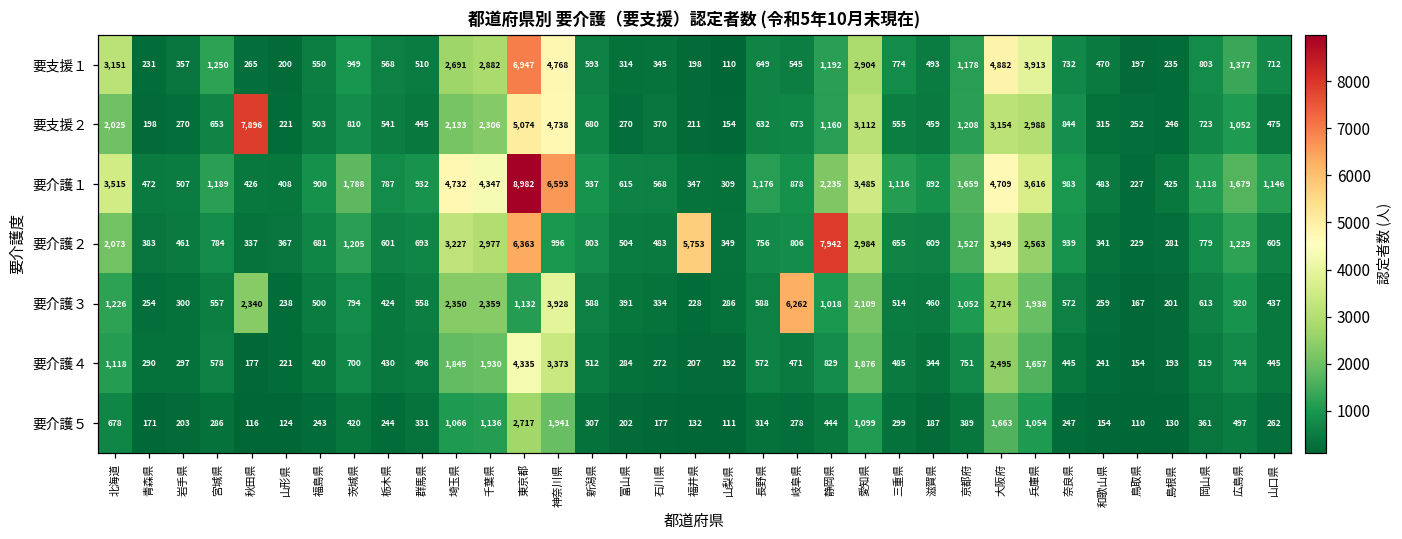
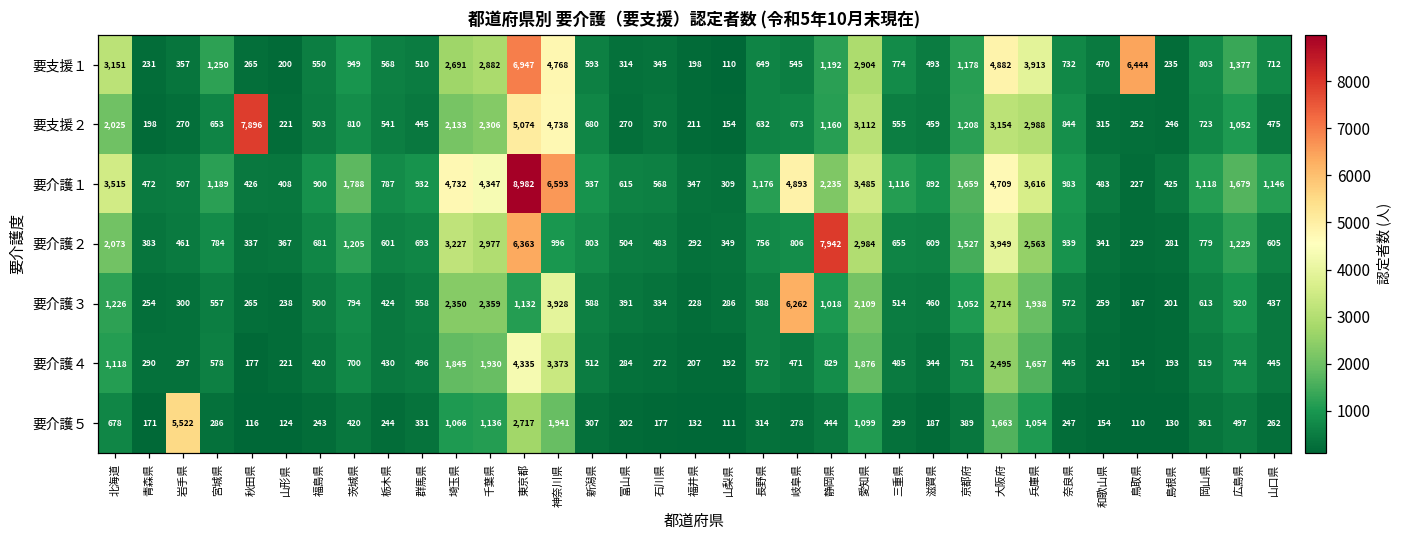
  {
    "要支援１": {
      "北海道": "3,151",
      "青森県": "231",
      "岩手県": "357",
      "宮城県": "1,250",
      "秋田県": "265",
      "山形県": "200",
      "福島県": "550",
      "茨城県": "949",
      "栃木県": "568",
      "群馬県": "510",
      "埼玉県": "2,691",
      "千葉県": "2,882",
      "東京都": "6,947",
      "神奈川県": "4,768",
      "新潟県": "593",
      "富山県": "314",
      "石川県": "345",
      "福井県": "198",
      "山梨県": "110",
      "長野県": "649",
      "岐阜県": "545",
      "静岡県": "1,192",
      "愛知県": "2,904",
      "三重県": "774",
      "滋賀県": "493",
      "京都府": "1,178",
      "大阪府": "4,882",
      "兵庫県": "3,913",
      "奈良県": "732",
      "和歌山県": "470",
-     "鳥取県": "197",
+     "鳥取県": "6,444",
      "島根県": "235",
      "岡山県": "803",
      "広島県": "1,377",
      "山口県": "712"
    },
    "要介護１": {
      "北海道": "3,515",
      "青森県": "472",
      "岩手県": "507",
      "宮城県": "1,189",
      "秋田県": "426",
      "山形県": "408",
      "福島県": "900",
      "茨城県": "1,788",
      "栃木県": "787",
      "群馬県": "932",
      "埼玉県": "4,732",
      "千葉県": "4,347",
      "東京都": "8,982",
      "神奈川県": "6,593",
      "新潟県": "937",
      "富山県": "615",
      "石川県": "568",
      "福井県": "347",
      "山梨県": "309",
      "長野県": "1,176",
-     "岐阜県": "878",
+     "岐阜県": "4,893",
      "静岡県": "2,235",
      "愛知県": "3,485",
      "三重県": "1,116",
      "滋賀県": "892",
      "京都府": "1,659",
      "大阪府": "4,709",
      "兵庫県": "3,616",
      "奈良県": "983",
      "和歌山県": "483",
      "鳥取県": "227",
      "島根県": "425",
      "岡山県": "1,118",
      "広島県": "1,679",
      "山口県": "1,146"
    },
    "要介護２": {
      "北海道": "2,073",
      "青森県": "383",
      "岩手県": "461",
      "宮城県": "784",
      "秋田県": "337",
      "山形県": "367",
      "福島県": "681",
      "茨城県": "1,205",
      "栃木県": "601",
      "群馬県": "693",
      "埼玉県": "3,227",
      "千葉県": "2,977",
      "東京都": "6,363",
      "神奈川県": "996",
      "新潟県": "803",
      "富山県": "504",
      "石川県": "483",
-     "福井県": "5,753",
+     "福井県": "292",
      "山梨県": "349",
      "長野県": "756",
      "岐阜県": "806",
      "静岡県": "7,942",
      "愛知県": "2,984",
      "三重県": "655",
      "滋賀県": "609",
      "京都府": "1,527",
      "大阪府": "3,949",
      "兵庫県": "2,563",
      "奈良県": "939",
      "和歌山県": "341",
      "鳥取県": "229",
      "島根県": "281",
      "岡山県": "779",
      "広島県": "1,229",
      "山口県": "605"
    },
    "要介護３": {
      "北海道": "1,226",
      "青森県": "254",
      "岩手県": "300",
      "宮城県": "557",
-     "秋田県": "2,340",
+     "秋田県": "265",
      "山形県": "238",
      "福島県": "500",
      "茨城県": "794",
      "栃木県": "424",
      "群馬県": "558",
      "埼玉県": "2,350",
      "千葉県": "2,359",
      "東京都": "1,132",
      "神奈川県": "3,928",
      "新潟県": "588",
      "富山県": "391",
      "石川県": "334",
      "福井県": "228",
      "山梨県": "286",
      "長野県": "588",
      "岐阜県": "6,262",
      "静岡県": "1,018",
      "愛知県": "2,109",
      "三重県": "514",
      "滋賀県": "460",
      "京都府": "1,052",
      "大阪府": "2,714",
      "兵庫県": "1,938",
      "奈良県": "572",
      "和歌山県": "259",
      "鳥取県": "167",
      "島根県": "201",
      "岡山県": "613",
      "広島県": "920",
      "山口県": "437"
    },
    "要介護５": {
      "北海道": "678",
      "青森県": "171",
-     "岩手県": "203",
+     "岩手県": "5,522",
      "宮城県": "286",
      "秋田県": "116",
      "山形県": "124",
      "福島県": "243",
      "茨城県": "420",
      "栃木県": "244",
      "群馬県": "331",
      "埼玉県": "1,066",
      "千葉県": "1,136",
      "東京都": "2,717",
      "神奈川県": "1,941",
      "新潟県": "307",
      "富山県": "202",
      "石川県": "177",
      "福井県": "132",
      "山梨県": "111",
      "長野県": "314",
      "岐阜県": "278",
      "静岡県": "444",
      "愛知県": "1,099",
      "三重県": "299",
      "滋賀県": "187",
      "京都府": "389",
      "大阪府": "1,663",
      "兵庫県": "1,054",
      "奈良県": "247",
      "和歌山県": "154",
      "鳥取県": "110",
      "島根県": "130",
      "岡山県": "361",
      "広島県": "497",
      "山口県": "262"
    }
  }
